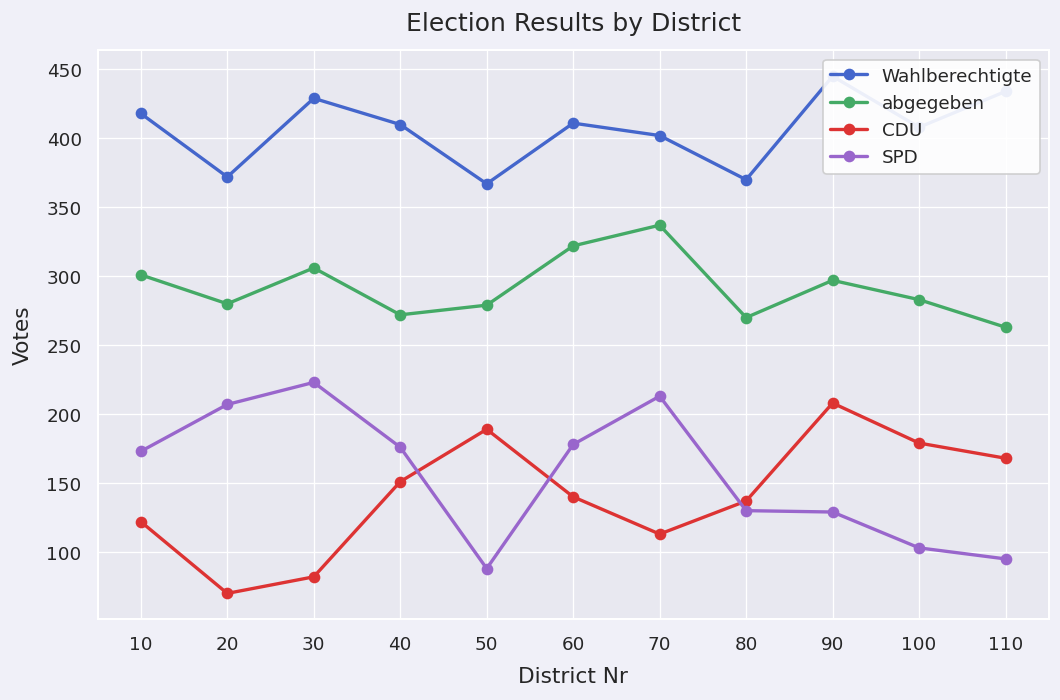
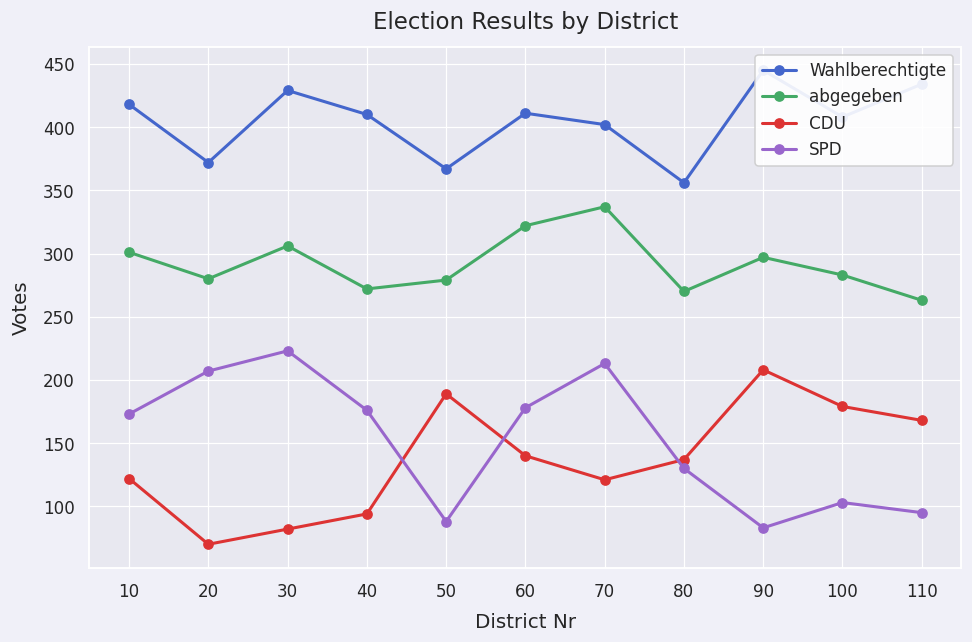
  {
    "Wahlberechtigte": {
      "10": 418,
      "20": 372,
      "30": 429,
      "40": 410,
      "50": 367,
      "60": 411,
      "70": 402,
-     "80": 370
+     "80": 356
    },
    "abgegeben": {
      "10": 301,
      "20": 280,
      "30": 306,
      "40": 272,
      "50": 279,
      "60": 322,
      "70": 337,
      "80": 270,
      "90": 297,
      "100": 283,
      "110": 263
    },
    "CDU": {
      "10": 122,
      "20": 70,
      "30": 82,
-     "40": 151,
+     "40": 94,
      "50": 189,
      "60": 140,
-     "70": 113,
+     "70": 121,
      "80": 137,
      "90": 208,
      "100": 179,
      "110": 168
    },
    "SPD": {
      "10": 173,
      "20": 207,
      "30": 223,
      "40": 176,
      "50": 88,
      "60": 178,
      "70": 213,
      "80": 130,
-     "90": 129,
+     "90": 83,
      "100": 103,
      "110": 95
    }
  }
